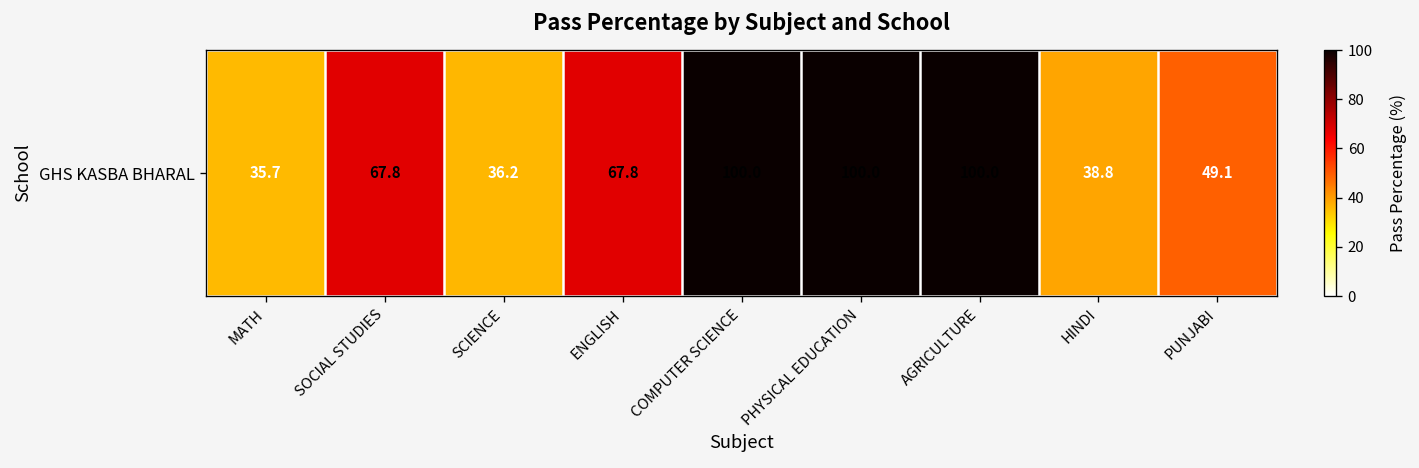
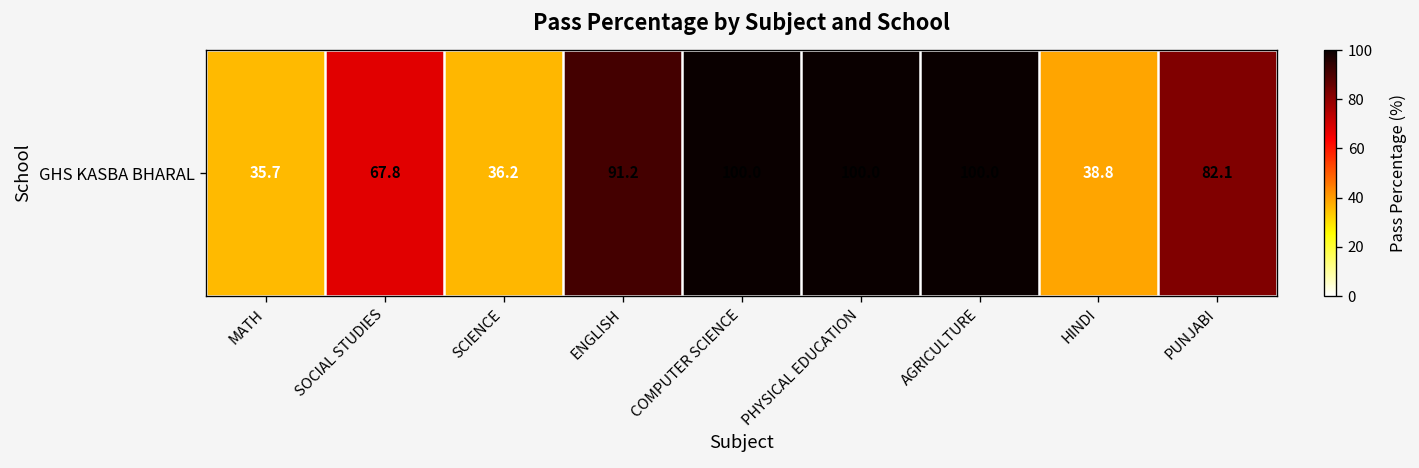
  {
    "GHS KASBA BHARAL": {
      "MATH": 35.7,
      "SOCIAL STUDIES": 67.8,
      "SCIENCE": 36.2,
-     "ENGLISH": 67.8,
+     "ENGLISH": 91.2,
      "HINDI": 38.8,
-     "PUNJABI": 49.1
+     "PUNJABI": 82.1
    }
  }
